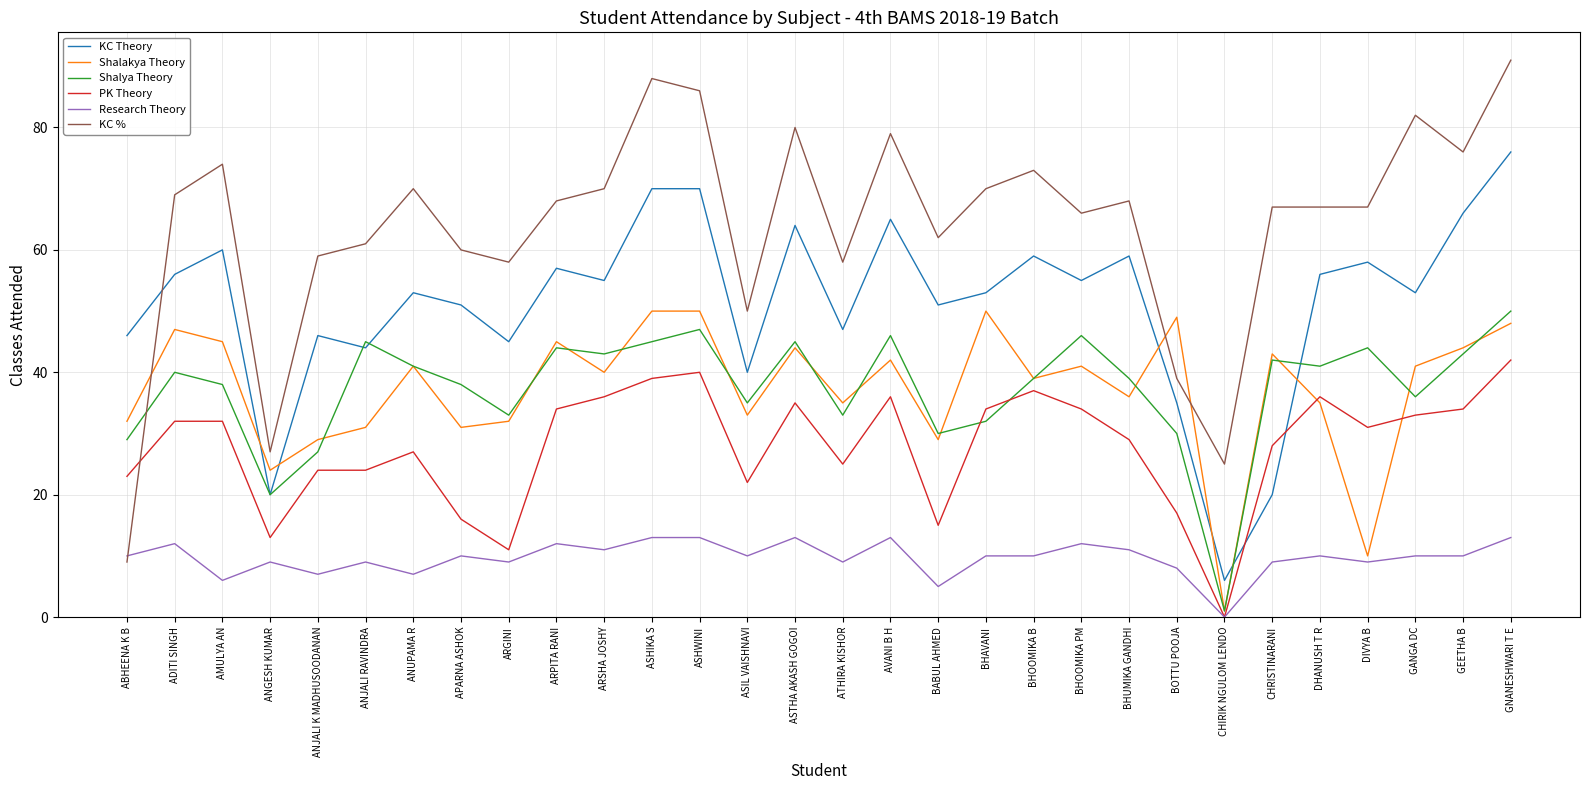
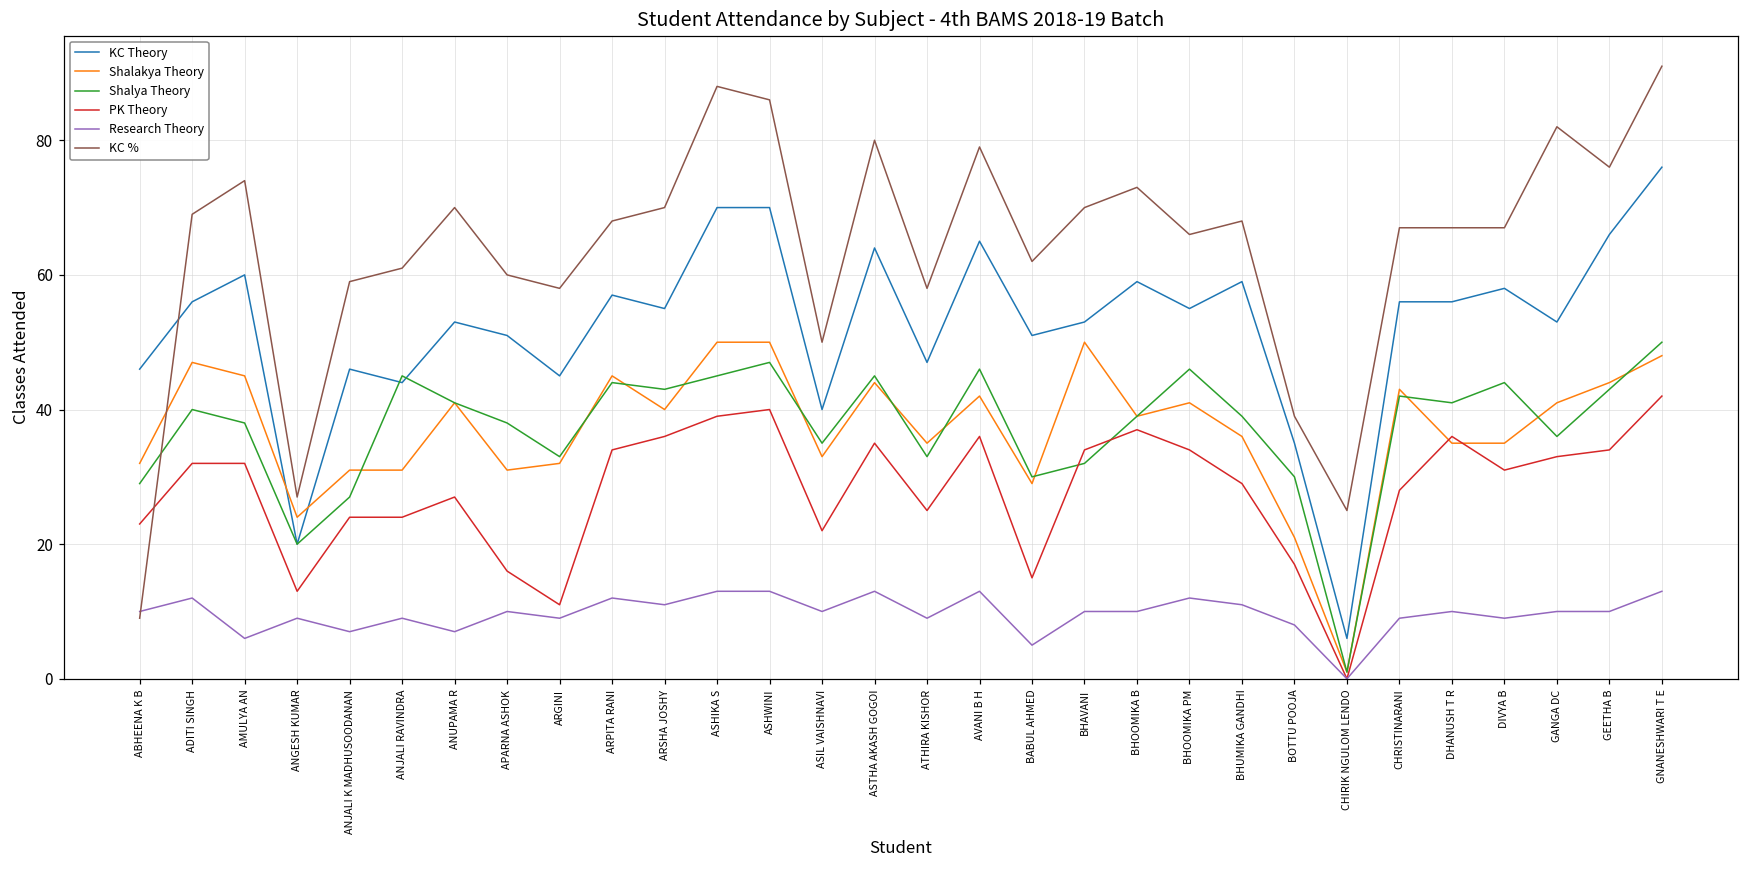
  {
    "KC Theory": {
      "ABHEENA K B": 46,
      "ADITI SINGH": 56,
      "AMULYA AN": 60,
      "ANJALI K MADHUSOODANAN": 46,
      "ANJALI RAVINDRA": 44,
      "ANUPAMA R": 53,
      "APARNA ASHOK": 51,
      "ARGINI": 45,
      "ARPITA RANI": 57,
      "ARSHA JOSHY": 55,
      "ASHIKA S": 70,
      "ASHWINI": 70,
      "ASIL VAISHNAVI": 40,
      "ASTHA AKASH GOGOI": 64,
      "ATHIRA KISHOR": 47,
      "AVANI B H": 65,
      "BABUL AHMED": 51,
      "BHAVANI": 53,
      "BHOOMIKA B": 59,
      "BHOOMIKA PM": 55,
      "BHUMIKA GANDHI": 59,
      "BOTTU POOJA": 35,
      "CHIRIK NGULOM LENDO": 6,
-     "CHRISTINARANI": 20,
+     "CHRISTINARANI": 56,
      "DHANUSH T R": 56,
      "DIVYA B": 58,
      "GANGA DC": 53,
      "GEETHA B": 66,
      "GNANESHWARI T E": 76
    },
    "Shalakya Theory": {
      "ABHEENA K B": 32,
      "ADITI SINGH": 47,
      "AMULYA AN": 45,
      "ANGESH KUMAR": 24,
-     "ANJALI K MADHUSOODANAN": 29,
+     "ANJALI K MADHUSOODANAN": 31,
      "ANJALI RAVINDRA": 31,
      "APARNA ASHOK": 31,
      "ARGINI": 32,
      "ARPITA RANI": 45,
      "ARSHA JOSHY": 40,
      "ASHIKA S": 50,
      "ASHWINI": 50,
      "ASIL VAISHNAVI": 33,
      "ASTHA AKASH GOGOI": 44,
      "ATHIRA KISHOR": 35,
      "AVANI B H": 42,
      "BABUL AHMED": 29,
      "BHAVANI": 50,
      "BHOOMIKA PM": 41,
      "BHUMIKA GANDHI": 36,
-     "BOTTU POOJA": 49,
+     "BOTTU POOJA": 21,
      "CHRISTINARANI": 43,
      "DHANUSH T R": 35,
-     "DIVYA B": 10,
+     "DIVYA B": 35,
      "GANGA DC": 41,
      "GEETHA B": 44,
      "GNANESHWARI T E": 48
    },
    "Shalya Theory": {
      "ABHEENA K B": 29,
      "ADITI SINGH": 40,
      "AMULYA AN": 38,
      "ANJALI K MADHUSOODANAN": 27,
      "ANJALI RAVINDRA": 45,
      "APARNA ASHOK": 38,
      "ARGINI": 33,
      "ARPITA RANI": 44,
      "ARSHA JOSHY": 43,
      "ASHIKA S": 45,
      "ASHWINI": 47,
      "ASIL VAISHNAVI": 35,
      "ASTHA AKASH GOGOI": 45,
      "ATHIRA KISHOR": 33,
      "AVANI B H": 46,
      "BABUL AHMED": 30,
      "BHAVANI": 32,
      "BHOOMIKA PM": 46,
      "BHUMIKA GANDHI": 39,
      "BOTTU POOJA": 30,
      "CHRISTINARANI": 42,
      "DHANUSH T R": 41,
      "DIVYA B": 44,
      "GANGA DC": 36,
      "GEETHA B": 43,
      "GNANESHWARI T E": 50
    },
    "PK Theory": {
      "ABHEENA K B": 23,
      "ADITI SINGH": 32,
      "AMULYA AN": 32,
      "ANGESH KUMAR": 13,
      "ANJALI K MADHUSOODANAN": 24,
      "ANJALI RAVINDRA": 24,
      "ANUPAMA R": 27,
      "APARNA ASHOK": 16,
      "ARGINI": 11,
      "ARPITA RANI": 34,
      "ARSHA JOSHY": 36,
      "ASHIKA S": 39,
      "ASHWINI": 40,
      "ASIL VAISHNAVI": 22,
      "ASTHA AKASH GOGOI": 35,
      "ATHIRA KISHOR": 25,
      "AVANI B H": 36,
      "BABUL AHMED": 15,
      "BHAVANI": 34,
      "BHOOMIKA B": 37,
      "BHOOMIKA PM": 34,
      "BHUMIKA GANDHI": 29,
      "BOTTU POOJA": 17,
      "CHRISTINARANI": 28,
      "DHANUSH T R": 36,
      "DIVYA B": 31,
      "GANGA DC": 33,
      "GEETHA B": 34,
      "GNANESHWARI T E": 42
    },
    "Research Theory": {
      "ABHEENA K B": 10,
      "ADITI SINGH": 12,
      "AMULYA AN": 6,
      "ANGESH KUMAR": 9,
      "ANJALI K MADHUSOODANAN": 7,
      "ANJALI RAVINDRA": 9,
      "ANUPAMA R": 7,
      "APARNA ASHOK": 10,
      "ARGINI": 9,
      "ARPITA RANI": 12,
      "ARSHA JOSHY": 11,
      "ASHIKA S": 13,
      "ASHWINI": 13,
      "ASIL VAISHNAVI": 10,
      "ASTHA AKASH GOGOI": 13,
      "ATHIRA KISHOR": 9,
      "AVANI B H": 13,
      "BABUL AHMED": 5,
      "BHAVANI": 10,
      "BHOOMIKA B": 10,
      "BHOOMIKA PM": 12,
      "BHUMIKA GANDHI": 11,
      "BOTTU POOJA": 8,
      "CHRISTINARANI": 9,
      "DHANUSH T R": 10,
      "DIVYA B": 9,
      "GANGA DC": 10,
      "GEETHA B": 10,
      "GNANESHWARI T E": 13
    },
    "KC %": {
      "ABHEENA K B": 9,
      "ADITI SINGH": 69,
      "AMULYA AN": 74,
      "ANGESH KUMAR": 27,
      "ANJALI K MADHUSOODANAN": 59,
      "ANJALI RAVINDRA": 61,
      "ANUPAMA R": 70,
      "APARNA ASHOK": 60,
      "ARGINI": 58,
      "ARPITA RANI": 68,
      "ARSHA JOSHY": 70,
      "ASHIKA S": 88,
      "ASHWINI": 86,
      "ASIL VAISHNAVI": 50,
      "ASTHA AKASH GOGOI": 80,
      "ATHIRA KISHOR": 58,
      "AVANI B H": 79,
      "BABUL AHMED": 62,
      "BHAVANI": 70,
      "BHOOMIKA B": 73,
      "BHOOMIKA PM": 66,
      "BHUMIKA GANDHI": 68,
      "BOTTU POOJA": 39,
      "CHIRIK NGULOM LENDO": 25,
      "CHRISTINARANI": 67,
      "DHANUSH T R": 67,
      "DIVYA B": 67,
      "GANGA DC": 82,
      "GEETHA B": 76,
      "GNANESHWARI T E": 91
    }
  }
